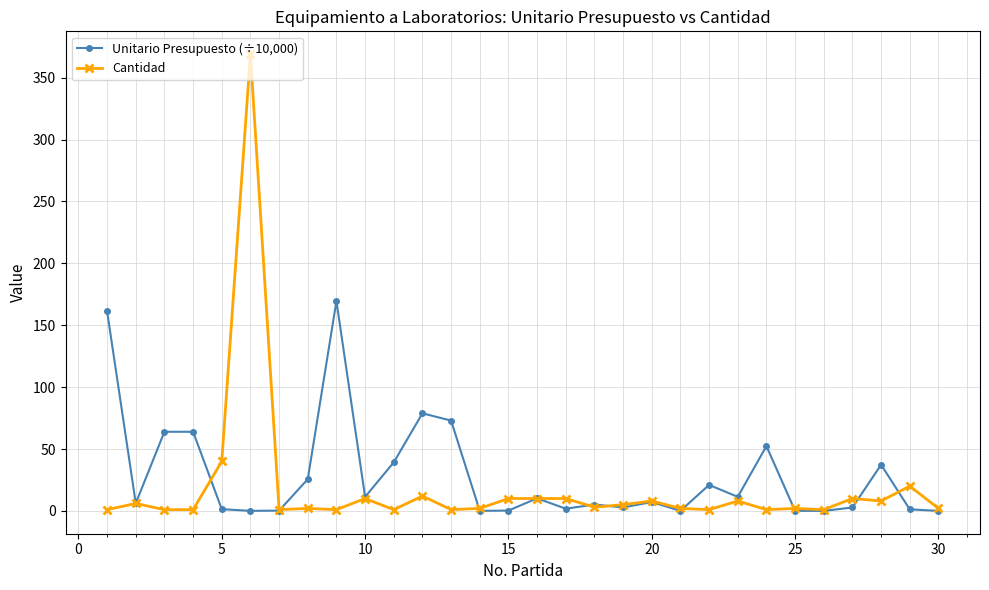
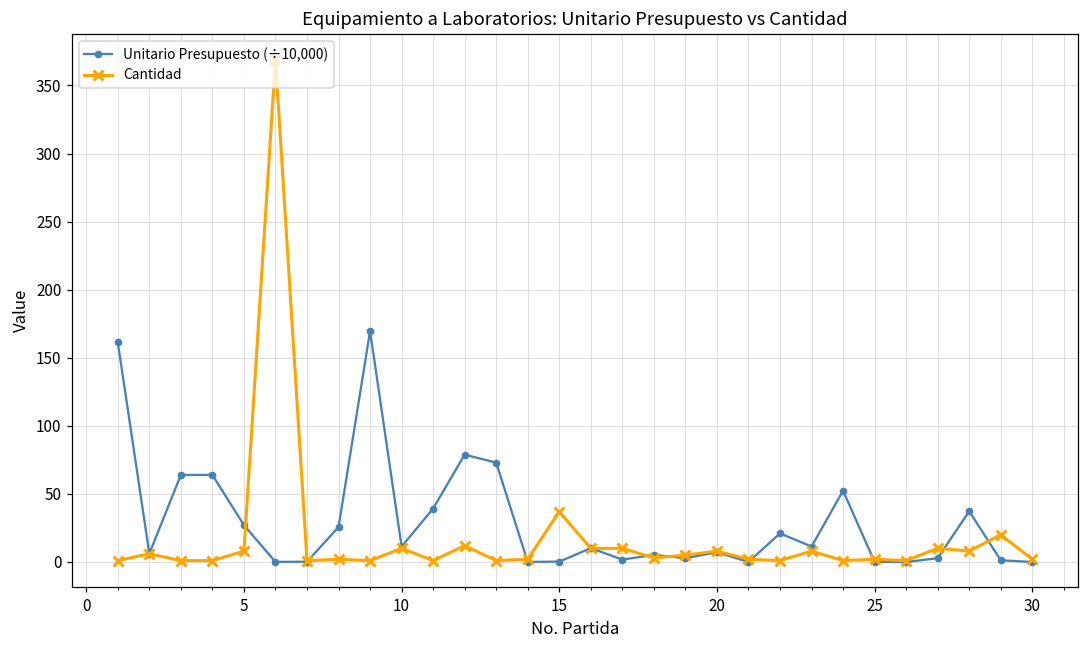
  {
    "Unitario Presupuesto (÷10,000)": {
-     "5": 1,
+     "5": 27,
      "15": 0
    },
    "Cantidad": {
-     "5": 40,
-     "15": 10
+     "5": 8,
+     "15": 37
    }
  }
